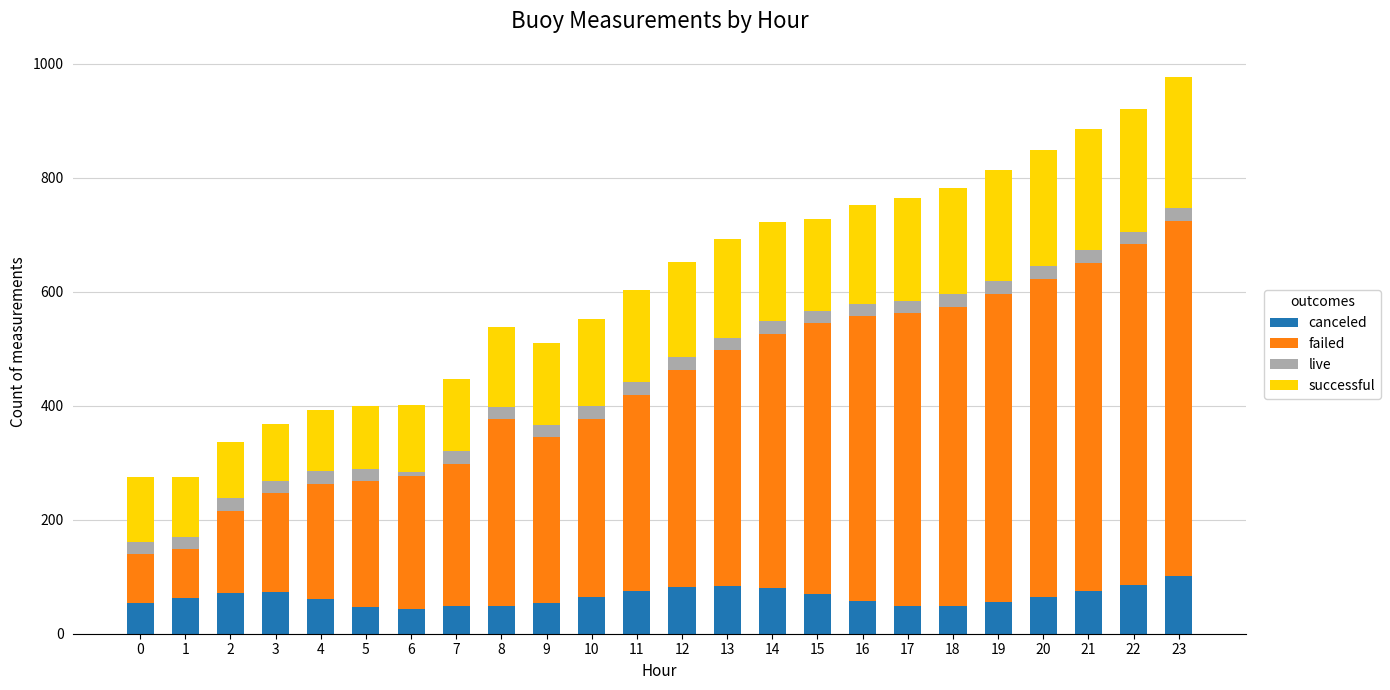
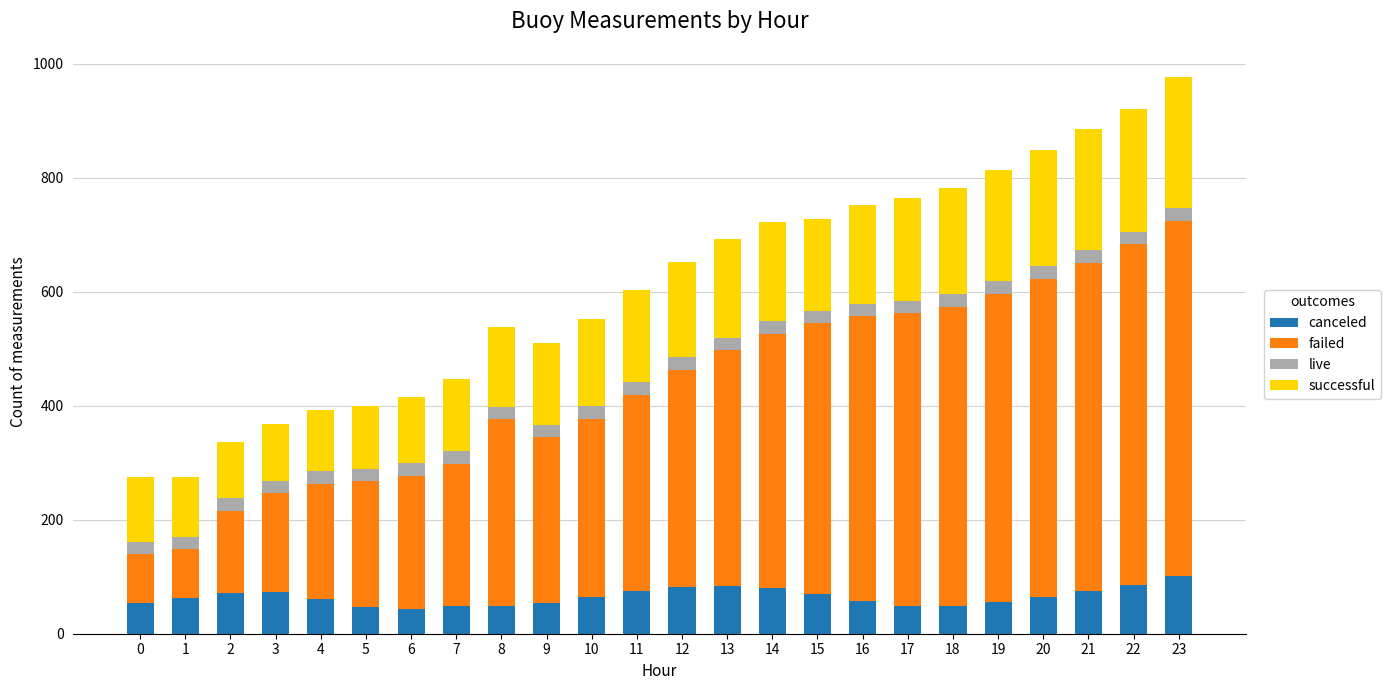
  {
    "canceled": {
      "0": 50,
      "1": 60,
      "2": 70,
      "3": 70,
      "4": 60,
      "5": 50,
      "6": 40,
      "7": 50,
      "8": 50,
      "9": 50,
      "10": 60,
      "11": 80,
      "12": 80,
      "13": 80,
      "14": 80,
      "15": 70,
      "16": 60,
      "17": 50,
      "18": 50,
      "19": 60,
      "20": 60,
      "21": 80,
      "22": 90,
      "23": 100
    },
    "failed": {
      "0": 90,
      "1": 90,
      "2": 150,
      "3": 170,
      "4": 200,
      "5": 220,
      "6": 230,
      "7": 250,
      "8": 330,
      "9": 290,
      "10": 310,
      "11": 340,
      "12": 380,
      "13": 410,
      "14": 450,
      "15": 470,
      "16": 500,
      "17": 510,
      "18": 520,
      "19": 540,
      "20": 560,
      "21": 580,
      "22": 600,
      "23": 620
    },
    "live": {
      "0": 20,
      "1": 20,
      "2": 20,
      "3": 20,
      "4": 20,
      "5": 20,
-     "6": 10,
+     "6": 20,
      "7": 20,
      "8": 20,
      "9": 20,
      "10": 20,
      "11": 20,
      "12": 20,
      "13": 20,
      "14": 20,
      "15": 20,
      "16": 20,
      "17": 20,
      "18": 20,
      "19": 20,
      "20": 20,
      "21": 20,
      "22": 20,
      "23": 20
    },
    "successful": {
      "0": 110,
      "1": 110,
      "2": 100,
      "3": 100,
      "4": 110,
      "5": 110,
      "6": 120,
      "7": 130,
      "8": 140,
      "9": 140,
      "10": 150,
      "11": 160,
      "12": 170,
      "13": 170,
      "14": 170,
      "15": 160,
      "16": 170,
      "17": 180,
      "18": 190,
      "19": 200,
      "20": 200,
      "21": 210,
      "22": 220,
      "23": 230
    }
  }
